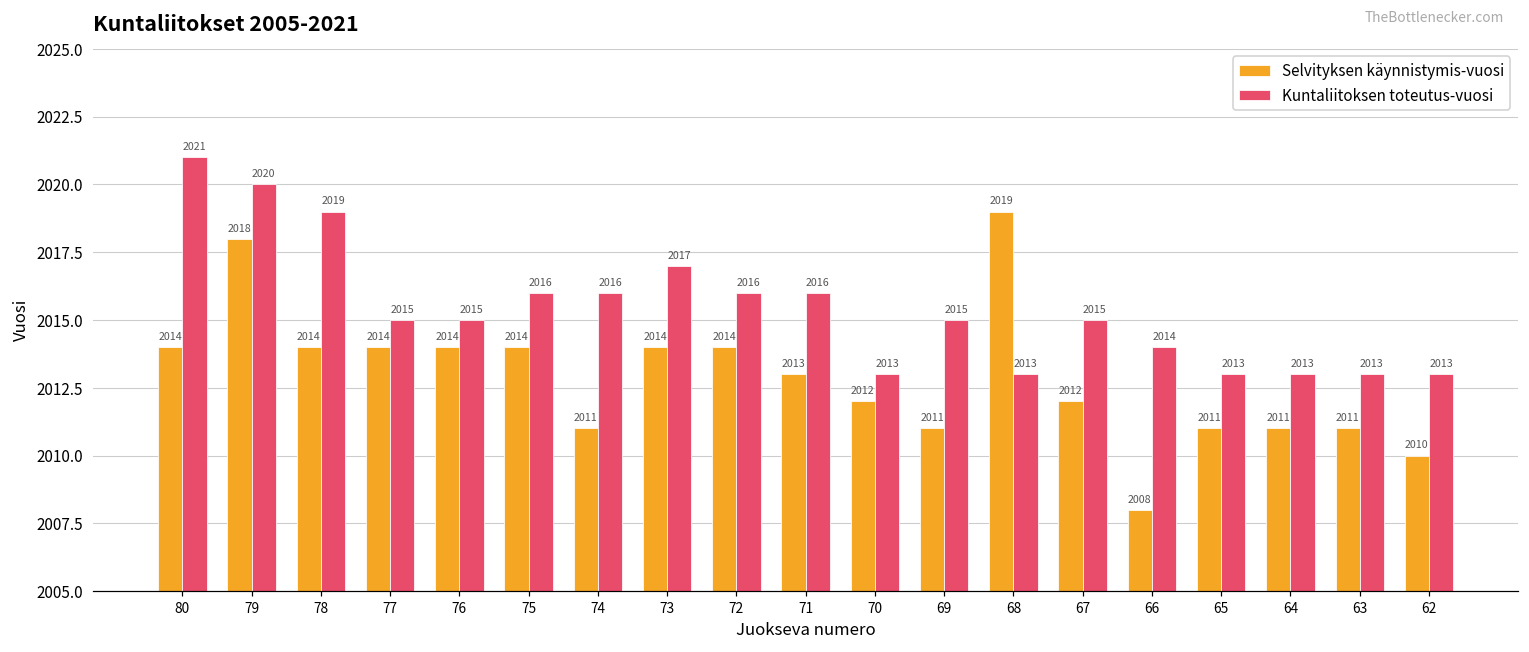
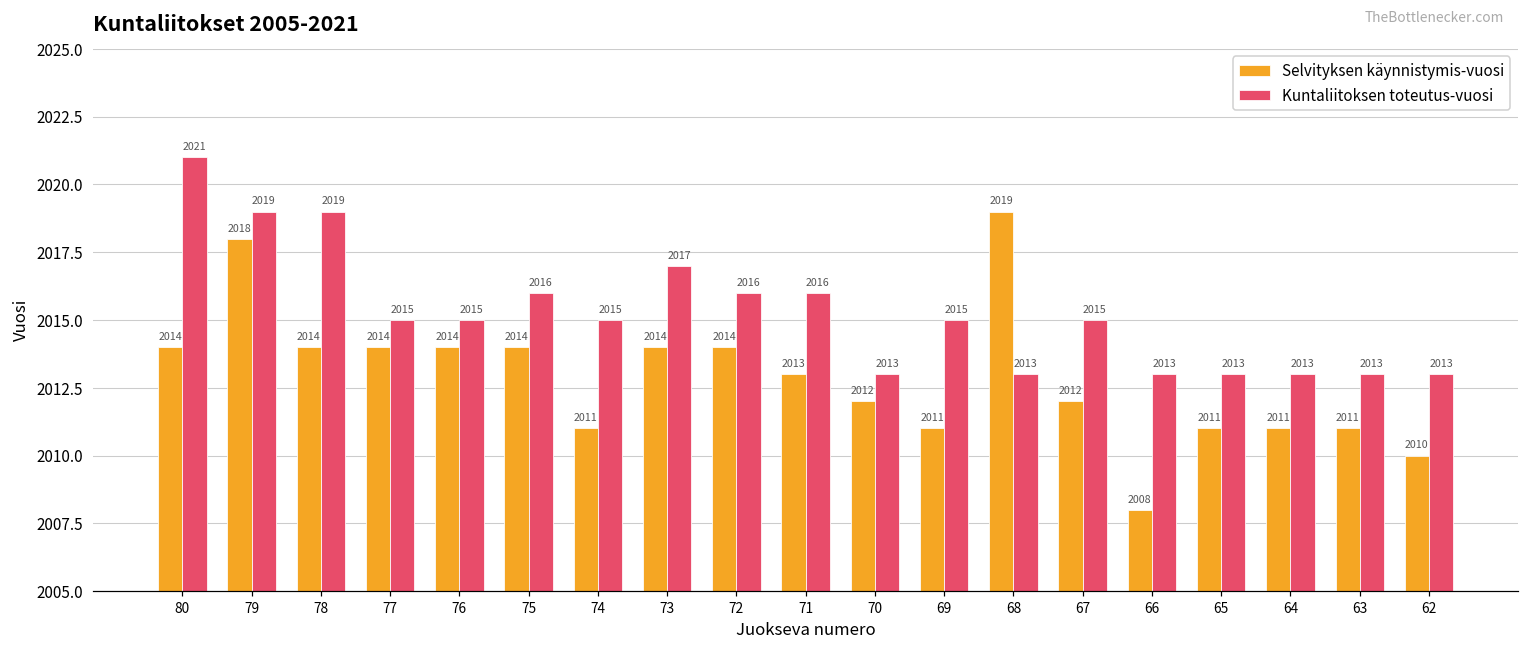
  {
    "Selvityksen käynnistymis-vuosi": {
      "80": 2014,
      "79": 2018,
      "78": 2014,
      "77": 2014,
      "76": 2014,
      "75": 2014,
      "74": 2011,
      "73": 2014,
      "72": 2014,
      "71": 2013,
      "70": 2012,
      "69": 2011,
      "68": 2019,
      "67": 2012,
      "66": 2008,
      "65": 2011,
      "64": 2011,
      "63": 2011,
      "62": 2010
    },
    "Kuntaliitoksen toteutus-vuosi": {
      "80": 2021,
-     "79": 2020,
+     "79": 2019,
      "78": 2019,
      "77": 2015,
      "76": 2015,
      "75": 2016,
-     "74": 2016,
+     "74": 2015,
      "73": 2017,
      "72": 2016,
      "71": 2016,
      "70": 2013,
      "69": 2015,
      "68": 2013,
      "67": 2015,
-     "66": 2014,
+     "66": 2013,
      "65": 2013,
      "64": 2013,
      "63": 2013,
      "62": 2013
    }
  }
